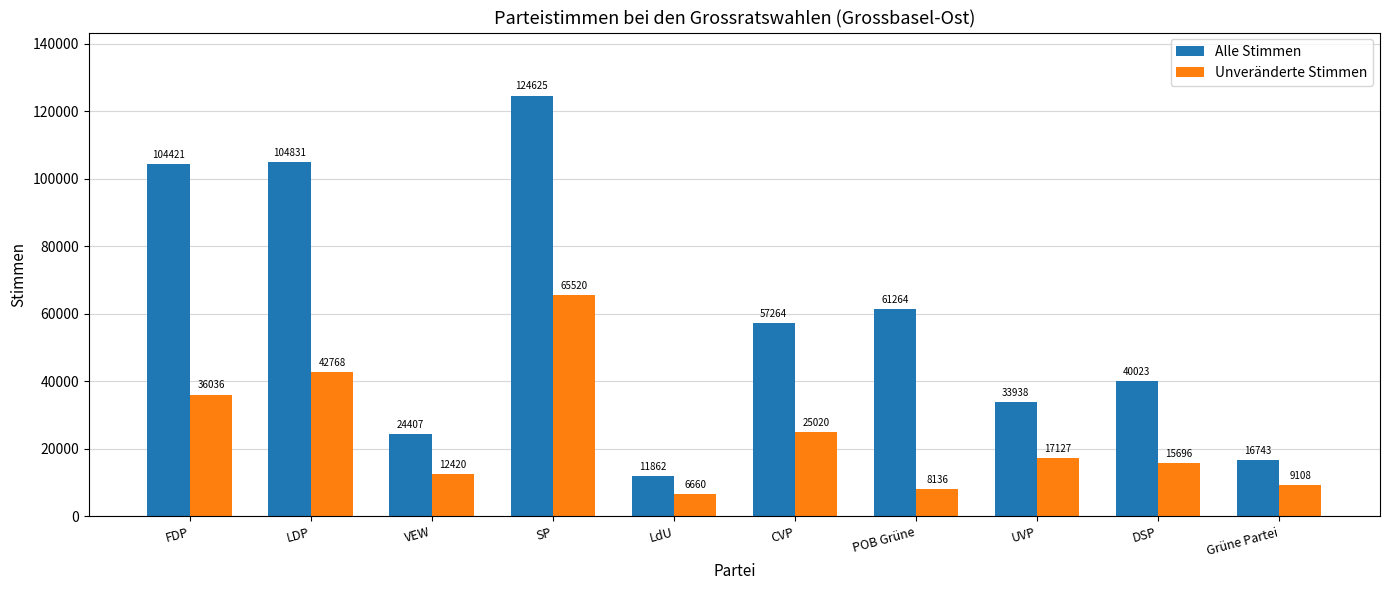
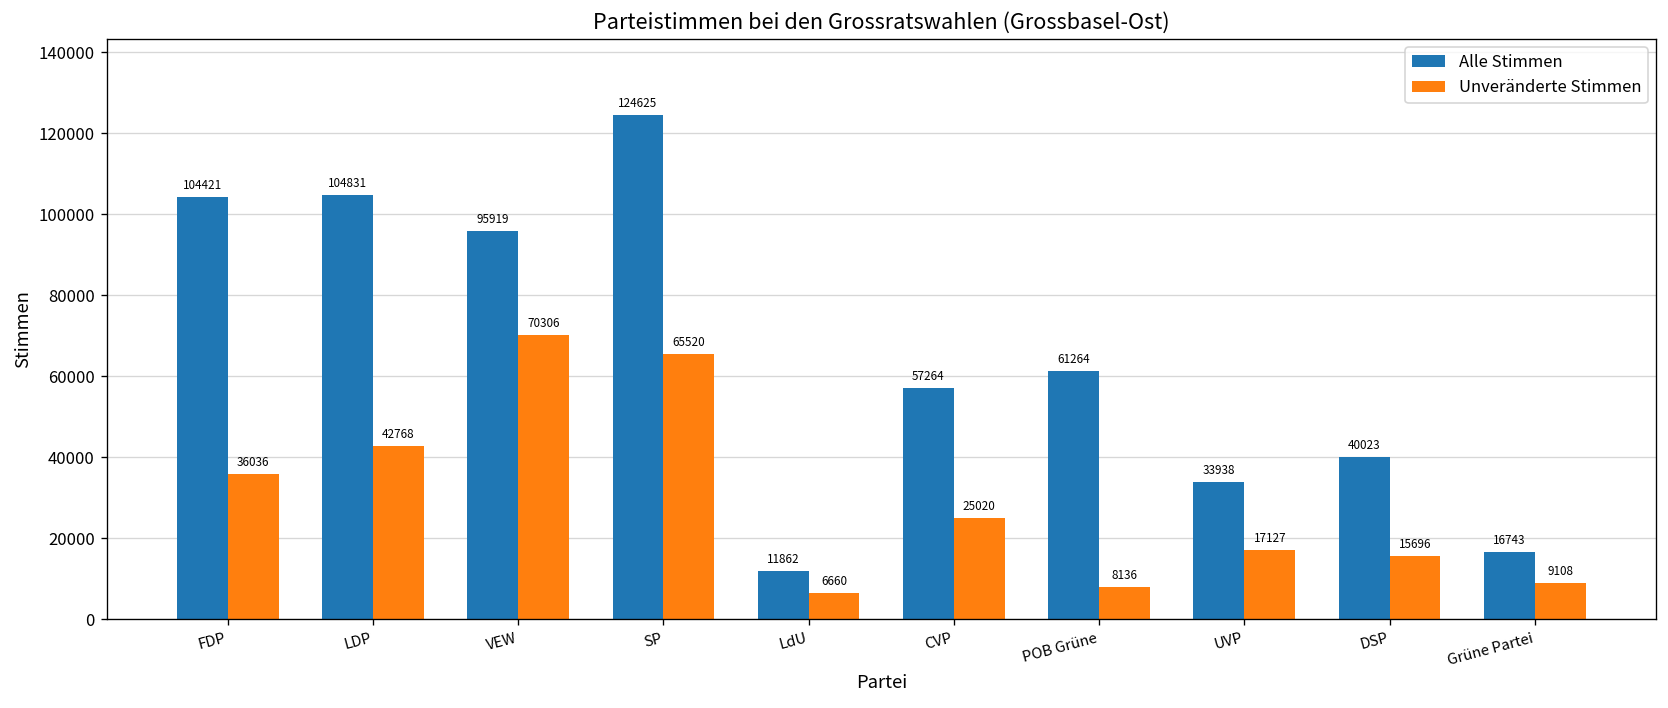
  {
    "Alle Stimmen": {
      "FDP": 104421,
      "LDP": 104831,
-     "VEW": 24407,
+     "VEW": 95919,
      "SP": 124625,
      "LdU": 11862,
      "CVP": 57264,
      "POB Grüne": 61264,
      "UVP": 33938,
      "DSP": 40023,
      "Grüne Partei": 16743
    },
    "Unveränderte Stimmen": {
      "FDP": 36036,
      "LDP": 42768,
-     "VEW": 12420,
+     "VEW": 70306,
      "SP": 65520,
      "LdU": 6660,
      "CVP": 25020,
      "POB Grüne": 8136,
      "UVP": 17127,
      "DSP": 15696,
      "Grüne Partei": 9108
    }
  }
